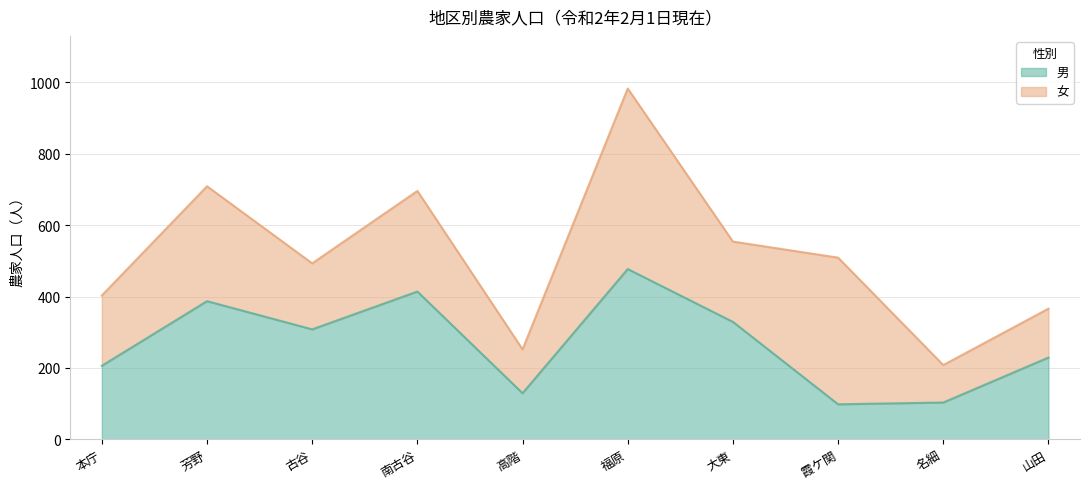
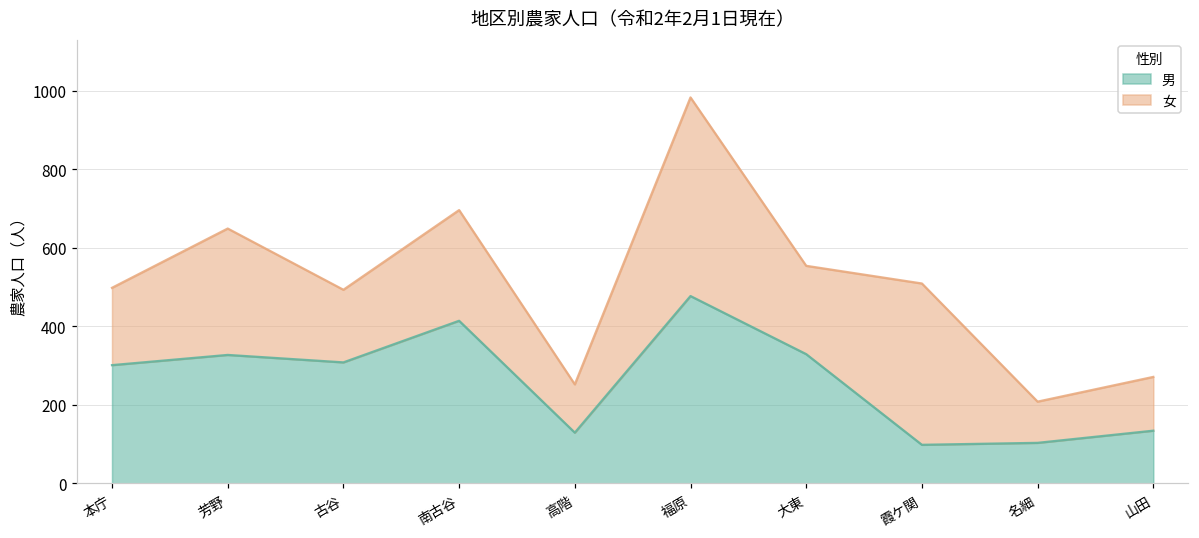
  {
    "男": {
-     "本庁": 210,
-     "芳野": 390,
+     "本庁": 300,
+     "芳野": 330,
      "古谷": 310,
      "南古谷": 410,
      "高階": 130,
      "福原": 480,
      "大東": 330,
      "霞ケ関": 100,
      "名細": 100,
-     "山田": 230
+     "山田": 130
    },
    "女": {
      "本庁": 200,
      "芳野": 320,
      "古谷": 190,
      "南古谷": 280,
      "高階": 120,
      "福原": 510,
      "大東": 230,
      "霞ケ関": 410,
      "名細": 110,
      "山田": 140
    }
  }
